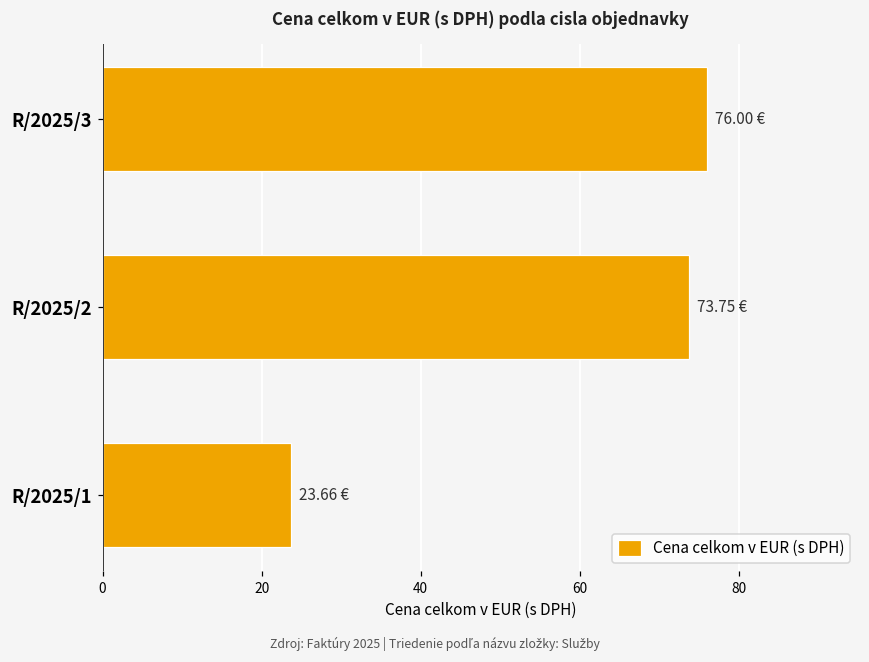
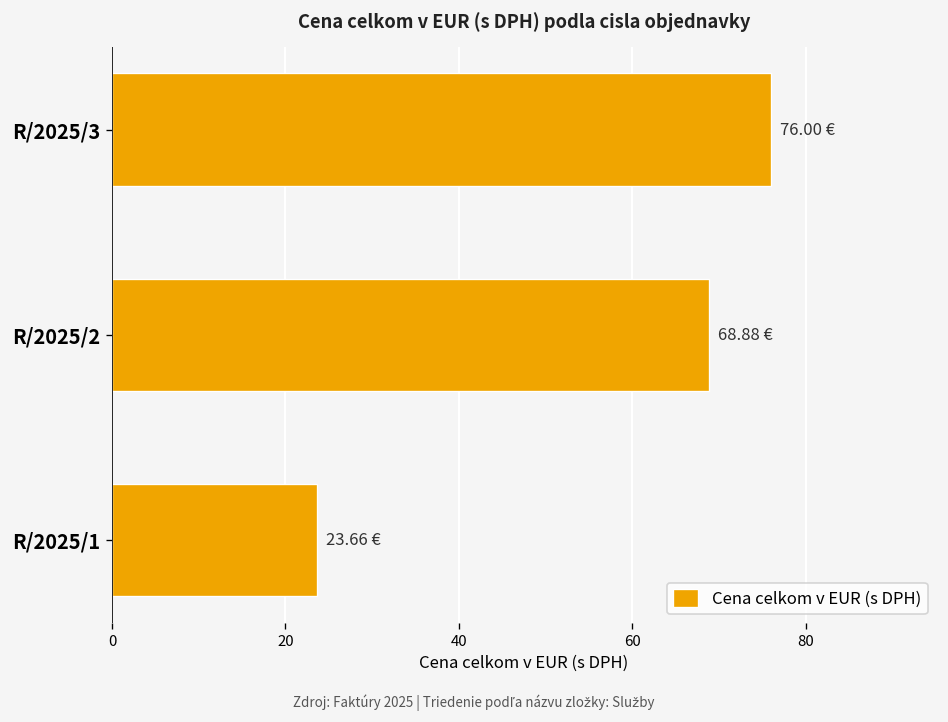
  {
    "R/2025/3": 76.00,
-   "R/2025/2": 73.75,
+   "R/2025/2": 68.88,
    "R/2025/1": 23.66
  }
